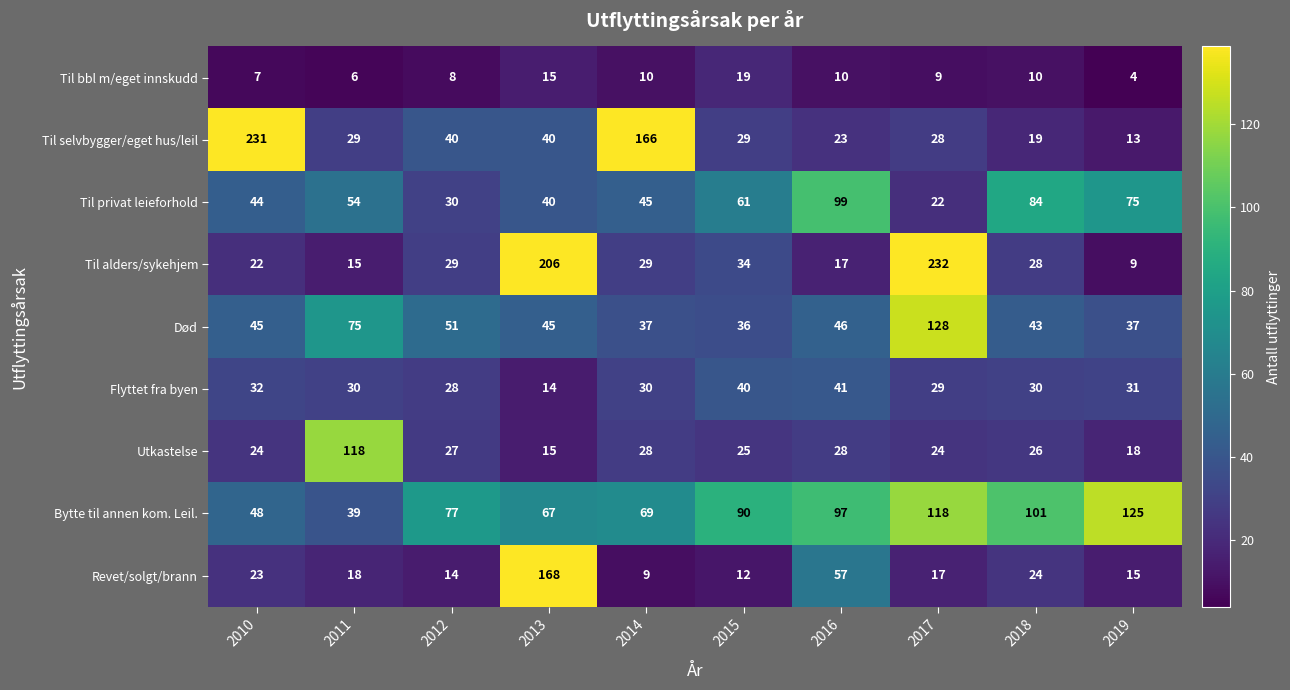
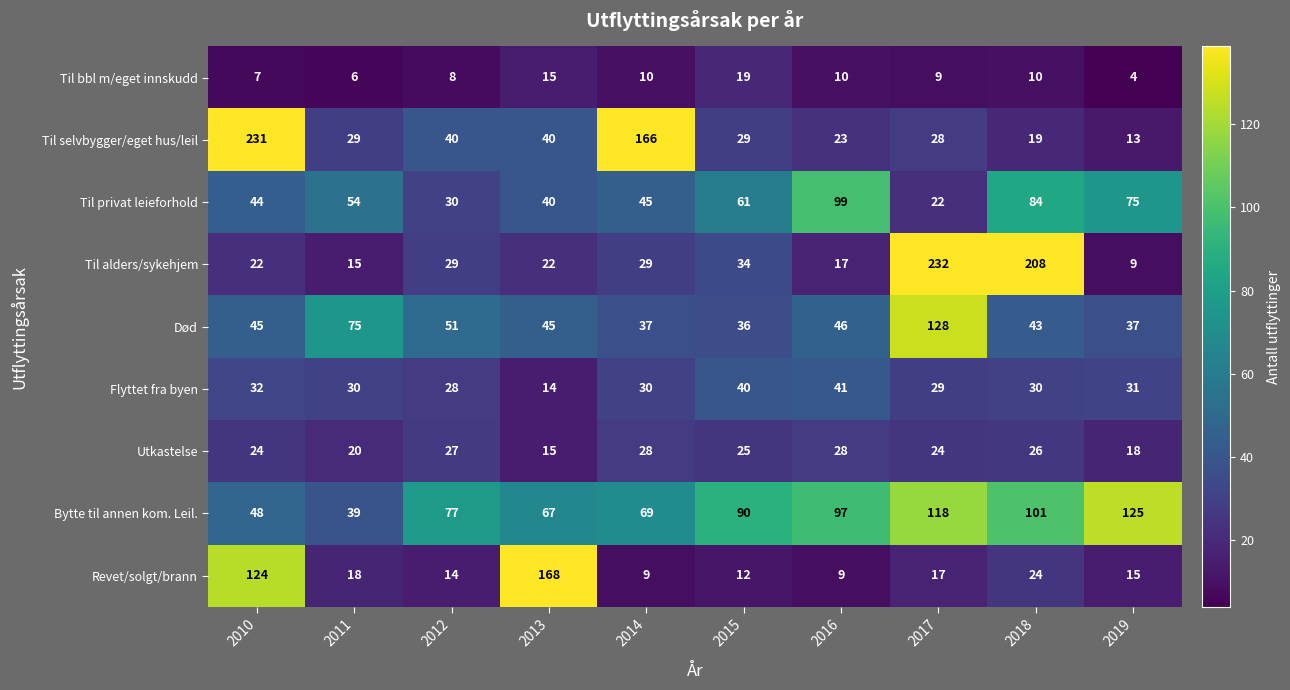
  {
    "Til bbl m/eget innskudd": {
      "2010": 7,
      "2011": 6,
      "2012": 8,
      "2013": 15,
      "2014": 10,
      "2015": 19,
      "2016": 10,
      "2017": 9,
      "2018": 10,
      "2019": 4
    },
    "Til selvbygger/eget hus/leil": {
      "2010": 231,
      "2011": 29,
      "2012": 40,
      "2013": 40,
      "2014": 166,
      "2015": 29,
      "2016": 23,
      "2017": 28,
      "2018": 19,
      "2019": 13
    },
    "Til privat leieforhold": {
      "2010": 44,
      "2011": 54,
      "2012": 30,
      "2013": 40,
      "2014": 45,
      "2015": 61,
      "2016": 99,
      "2017": 22,
      "2018": 84,
      "2019": 75
    },
    "Til alders/sykehjem": {
      "2010": 22,
      "2011": 15,
      "2012": 29,
-     "2013": 206,
+     "2013": 22,
      "2014": 29,
      "2015": 34,
      "2016": 17,
      "2017": 232,
-     "2018": 28,
+     "2018": 208,
      "2019": 9
    },
    "Død": {
      "2010": 45,
      "2011": 75,
      "2012": 51,
      "2013": 45,
      "2014": 37,
      "2015": 36,
      "2016": 46,
      "2017": 128,
      "2018": 43,
      "2019": 37
    },
    "Flyttet fra byen": {
      "2010": 32,
      "2011": 30,
      "2012": 28,
      "2013": 14,
      "2014": 30,
      "2015": 40,
      "2016": 41,
      "2017": 29,
      "2018": 30,
      "2019": 31
    },
    "Utkastelse": {
      "2010": 24,
-     "2011": 118,
+     "2011": 20,
      "2012": 27,
      "2013": 15,
      "2014": 28,
      "2015": 25,
      "2016": 28,
      "2017": 24,
      "2018": 26,
      "2019": 18
    },
    "Bytte til annen kom. Leil.": {
      "2010": 48,
      "2011": 39,
      "2012": 77,
      "2013": 67,
      "2014": 69,
      "2015": 90,
      "2016": 97,
      "2017": 118,
      "2018": 101,
      "2019": 125
    },
    "Revet/solgt/brann": {
-     "2010": 23,
+     "2010": 124,
      "2011": 18,
      "2012": 14,
      "2013": 168,
      "2014": 9,
      "2015": 12,
-     "2016": 57,
+     "2016": 9,
      "2017": 17,
      "2018": 24,
      "2019": 15
    }
  }
